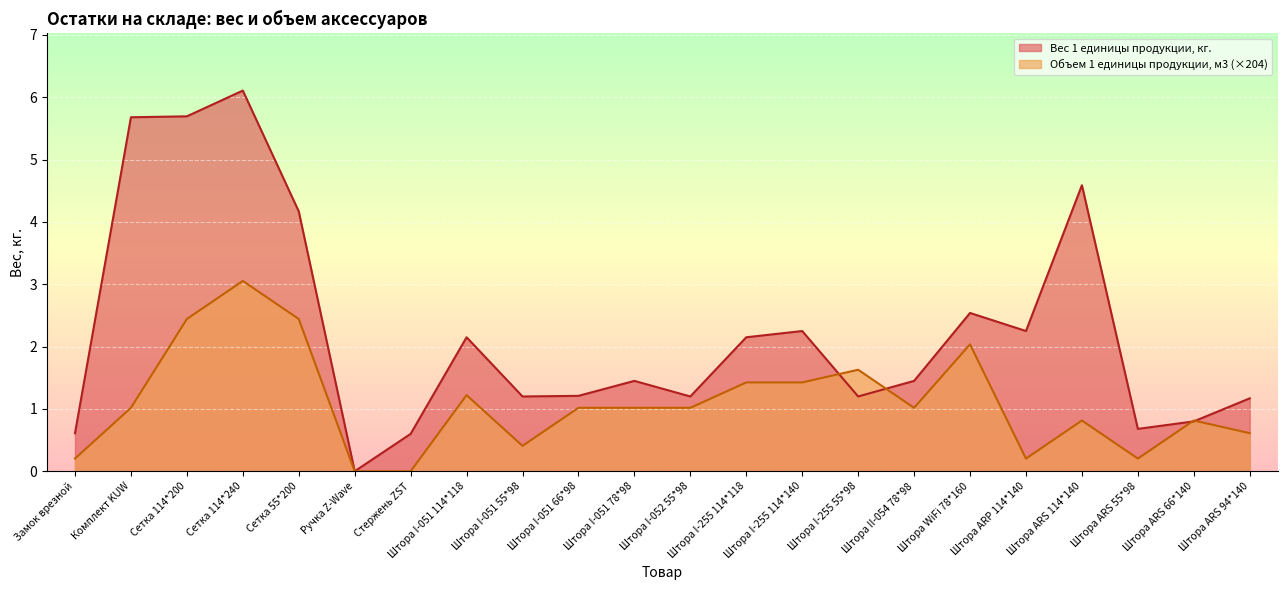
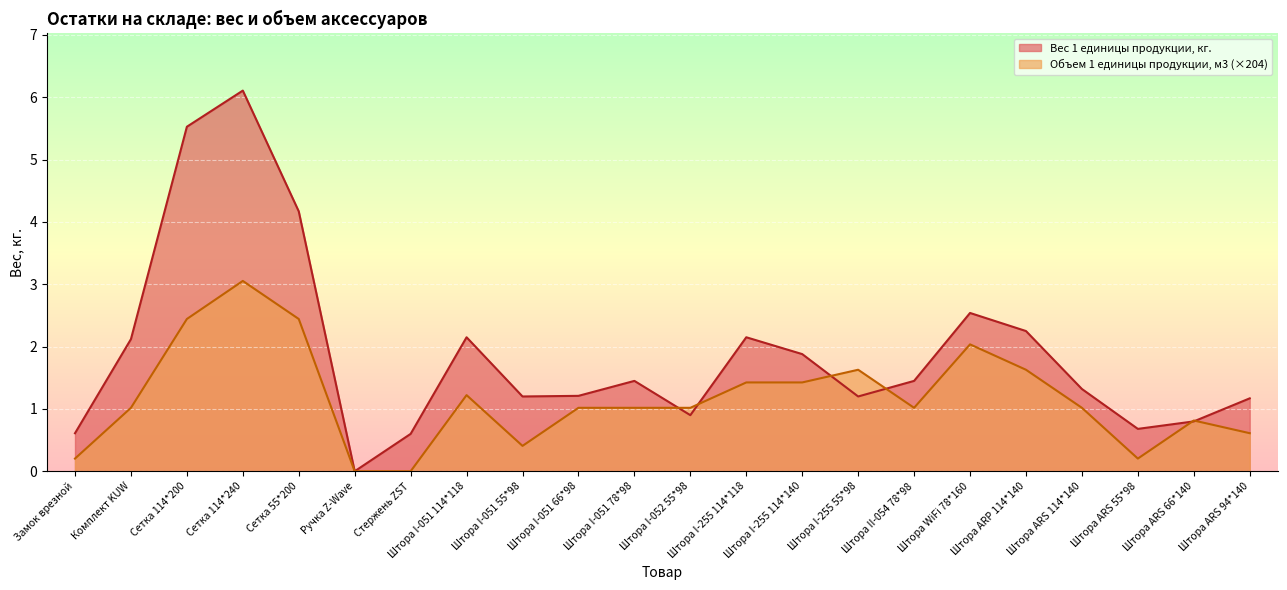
  {
    "Вес 1 единицы продукции, кг.": {
      "Замок врезной": 0.6,
-     "Комплект KUW": 5.7,
-     "Сетка 114*200": 5.7,
+     "Комплект KUW": 2.1,
+     "Сетка 114*200": 5.5,
      "Сетка 114*240": 6.1,
      "Сетка 55*200": 4.2,
      "Стержень ZST": 0.6,
      "Штора I-051 114*118": 2.2,
      "Штора I-051 55*98": 1.2,
      "Штора I-051 66*98": 1.2,
      "Штора I-051 78*98": 1.5,
-     "Штора I-052 55*98": 1.2,
+     "Штора I-052 55*98": 0.9,
      "Штора I-255 114*118": 2.2,
-     "Штора I-255 114*140": 2.3,
+     "Штора I-255 114*140": 1.9,
      "Штора I-255 55*98": 1.2,
      "Штора II-054 78*98": 1.5,
      "Штора WiFi 78*160": 2.5,
      "Штора ARP 114*140": 2.3,
-     "Штора ARS 114*140": 4.6,
+     "Штора ARS 114*140": 1.3,
      "Штора ARS 55*98": 0.7,
      "Штора ARS 94*140": 1.2
    },
    "Объем 1 единицы продукции, м3 (×204)": {
      "Замок врезной": 0.2,
      "Комплект KUW": 1.0,
      "Сетка 114*200": 2.4,
      "Сетка 114*240": 3.1,
      "Сетка 55*200": 2.4,
      "Стержень ZST": 0.0,
      "Штора I-051 114*118": 1.2,
      "Штора I-051 55*98": 0.4,
      "Штора I-051 66*98": 1.0,
      "Штора I-051 78*98": 1.0,
      "Штора I-052 55*98": 1.0,
      "Штора I-255 114*118": 1.4,
      "Штора I-255 114*140": 1.4,
      "Штора I-255 55*98": 1.6,
      "Штора II-054 78*98": 1.0,
      "Штора WiFi 78*160": 2.0,
-     "Штора ARP 114*140": 0.2,
-     "Штора ARS 114*140": 0.8,
+     "Штора ARP 114*140": 1.6,
+     "Штора ARS 114*140": 1.0,
      "Штора ARS 55*98": 0.2,
      "Штора ARS 94*140": 0.6
    }
  }
